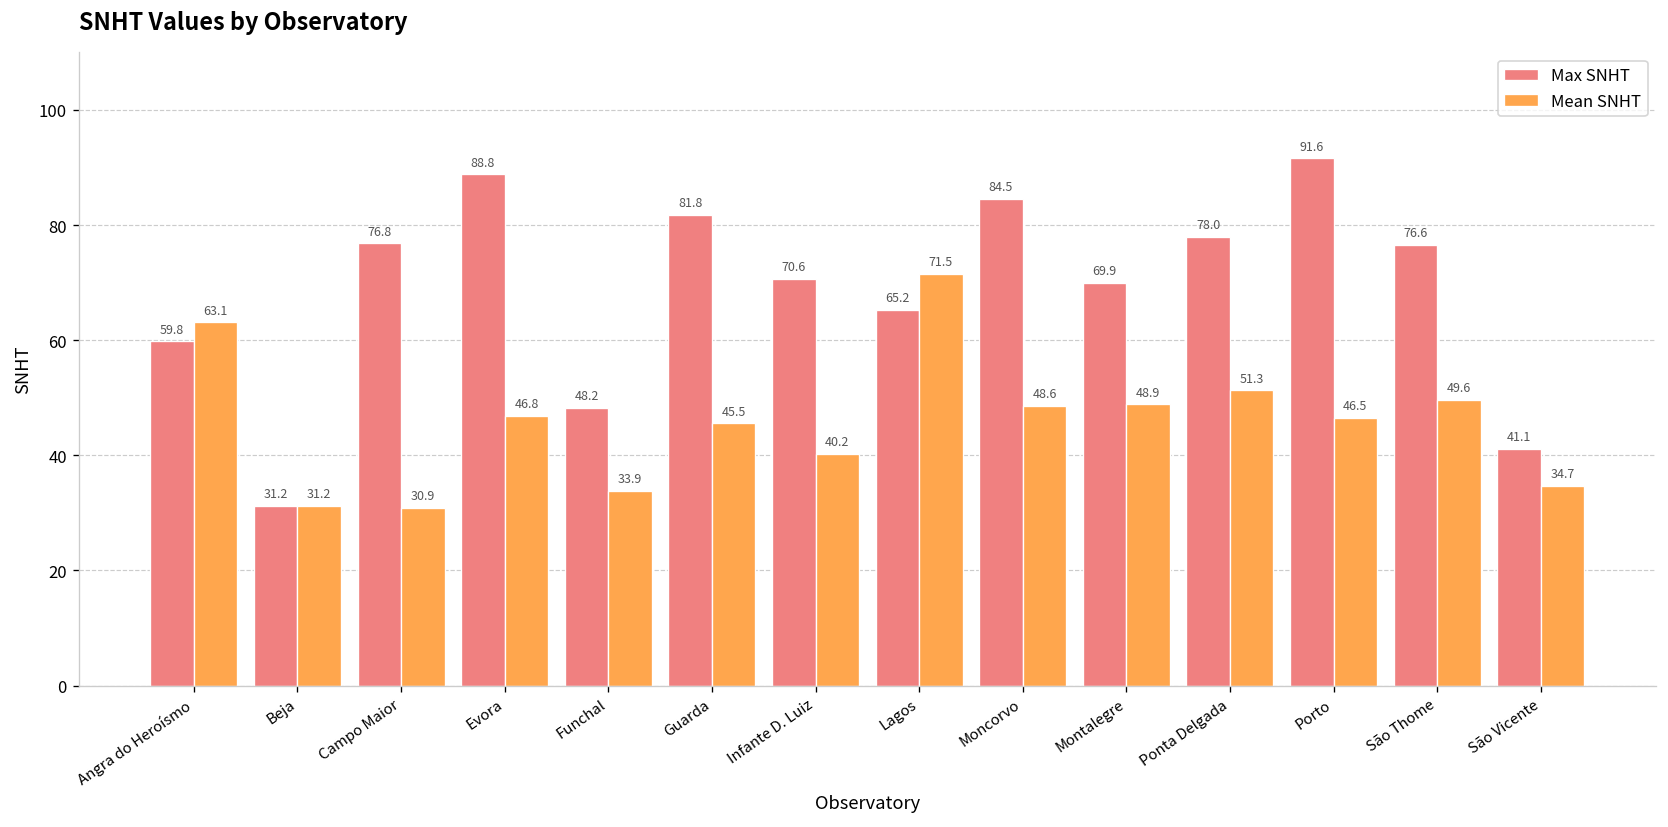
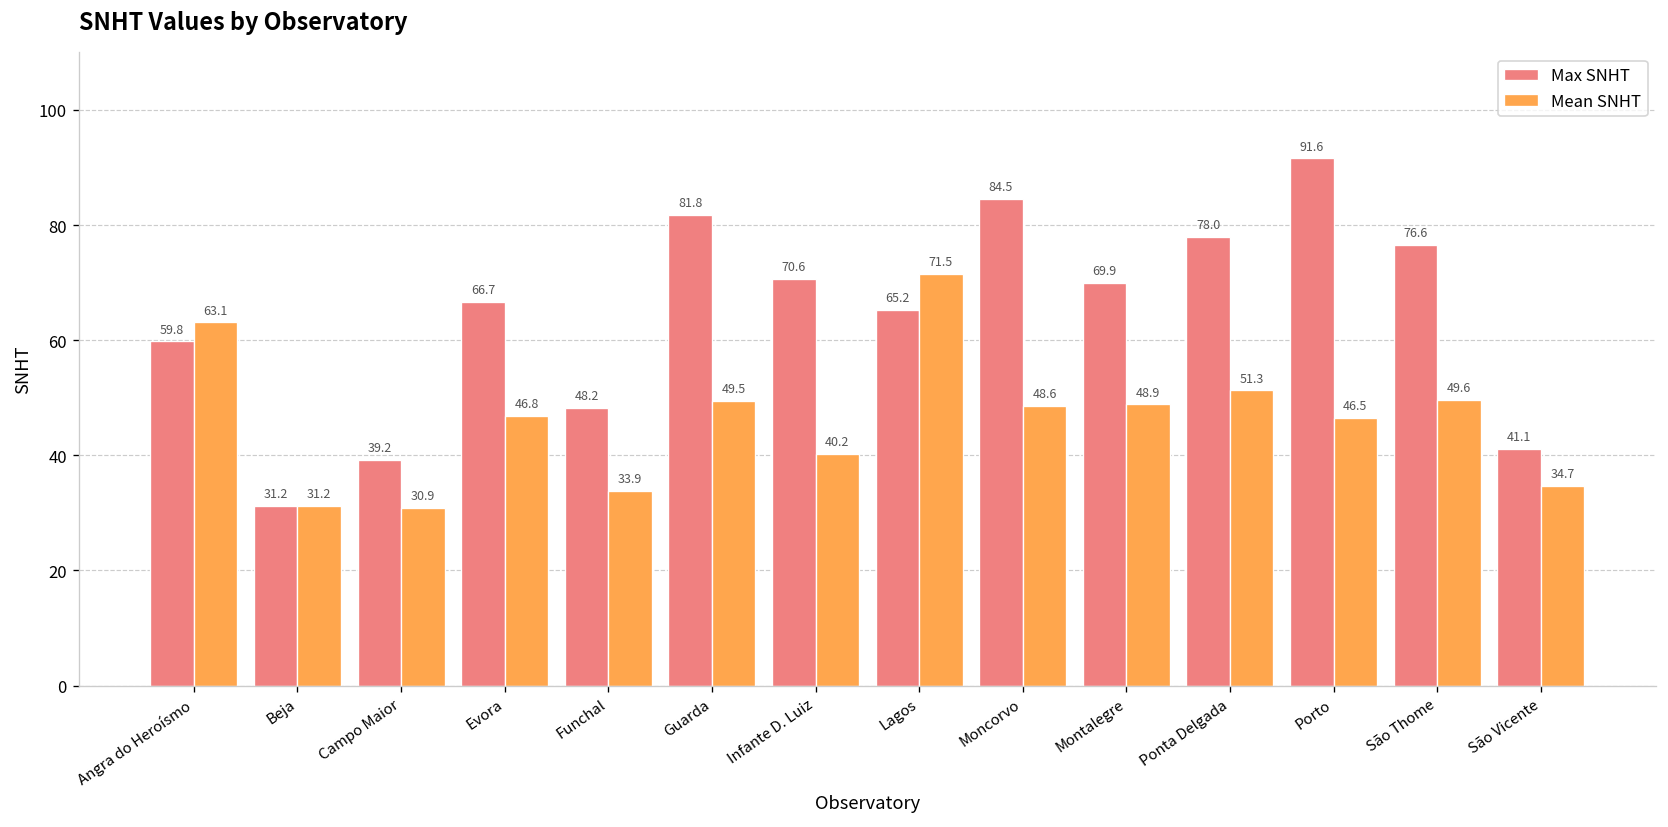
  {
    "Max SNHT": {
      "Angra do Heroísmo": 59.8,
      "Beja": 31.2,
-     "Campo Maior": 76.8,
-     "Evora": 88.8,
+     "Campo Maior": 39.2,
+     "Evora": 66.7,
      "Funchal": 48.2,
      "Guarda": 81.8,
      "Infante D. Luiz": 70.6,
      "Lagos": 65.2,
      "Moncorvo": 84.5,
      "Montalegre": 69.9,
      "Ponta Delgada": 78.0,
      "Porto": 91.6,
      "São Thome": 76.6,
      "São Vicente": 41.1
    },
    "Mean SNHT": {
      "Angra do Heroísmo": 63.1,
      "Beja": 31.2,
      "Campo Maior": 30.9,
      "Evora": 46.8,
      "Funchal": 33.9,
-     "Guarda": 45.5,
+     "Guarda": 49.5,
      "Infante D. Luiz": 40.2,
      "Lagos": 71.5,
      "Moncorvo": 48.6,
      "Montalegre": 48.9,
      "Ponta Delgada": 51.3,
      "Porto": 46.5,
      "São Thome": 49.6,
      "São Vicente": 34.7
    }
  }
